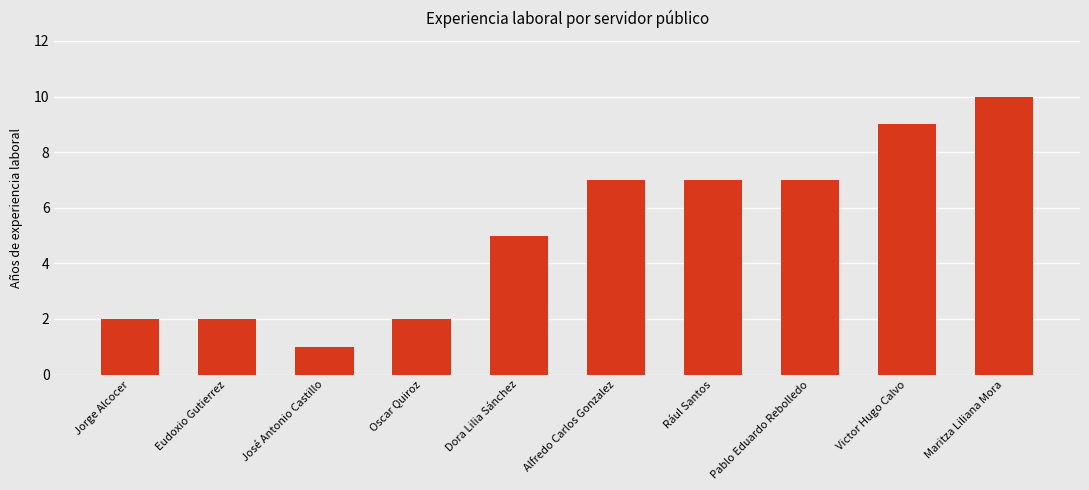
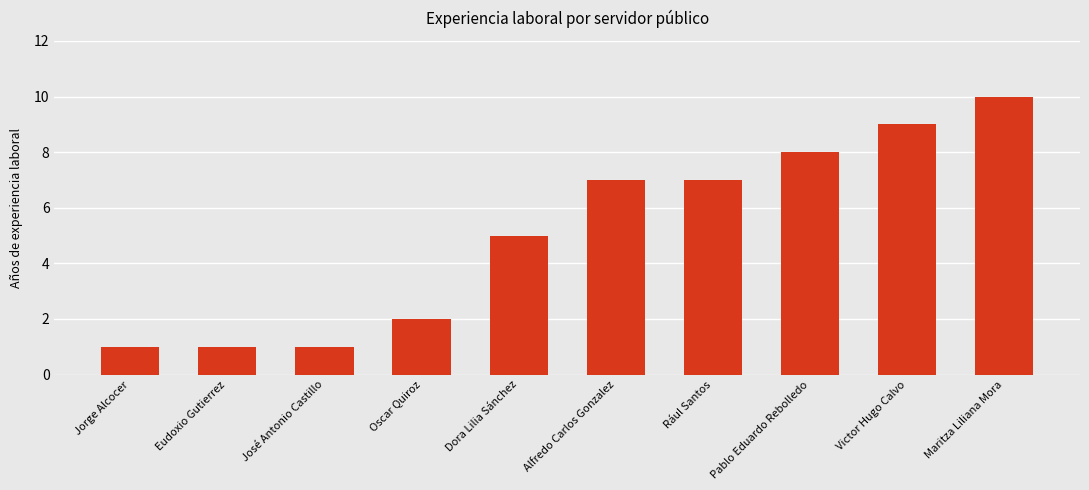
  {
-   "Jorge Alcocer": 2,
-   "Eudoxio Gutierrez": 2,
+   "Jorge Alcocer": 1,
+   "Eudoxio Gutierrez": 1,
    "José Antonio Castillo": 1,
    "Oscar Quiroz": 2,
    "Dora Lilia Sánchez": 5,
    "Alfredo Carlos Gonzalez": 7,
    "Rául Santos": 7,
-   "Pablo Eduardo Rebolledo": 7,
+   "Pablo Eduardo Rebolledo": 8,
    "Victor Hugo Calvo": 9,
    "Maritza Liliana Mora": 10
  }
